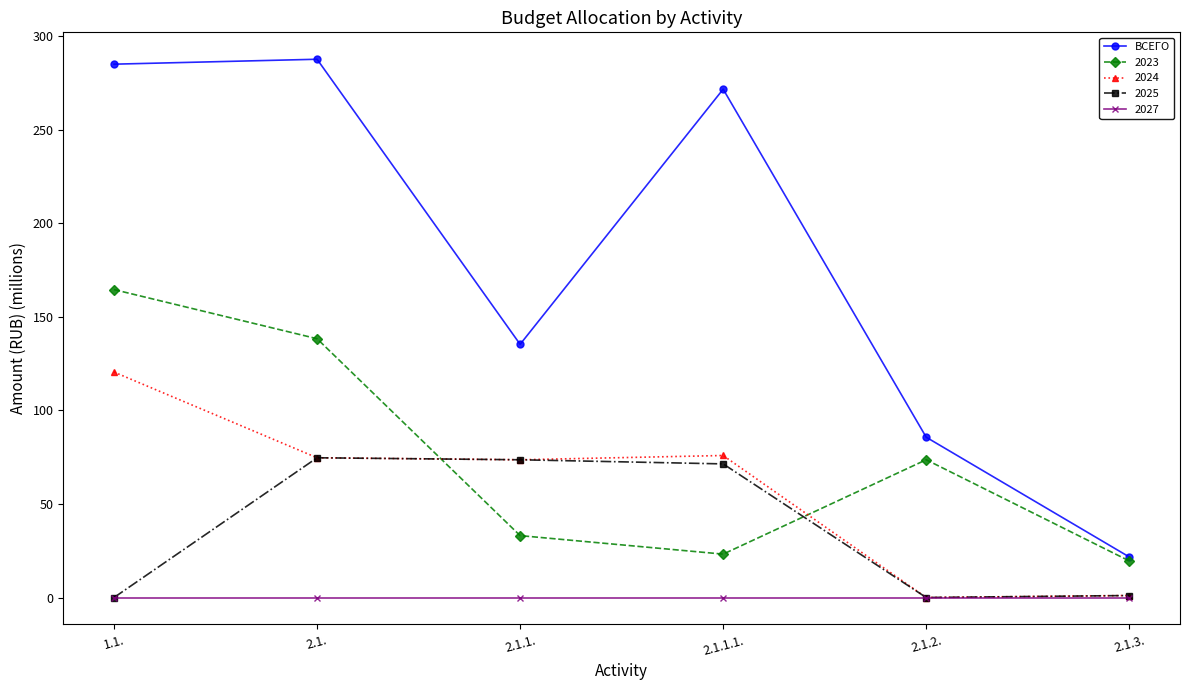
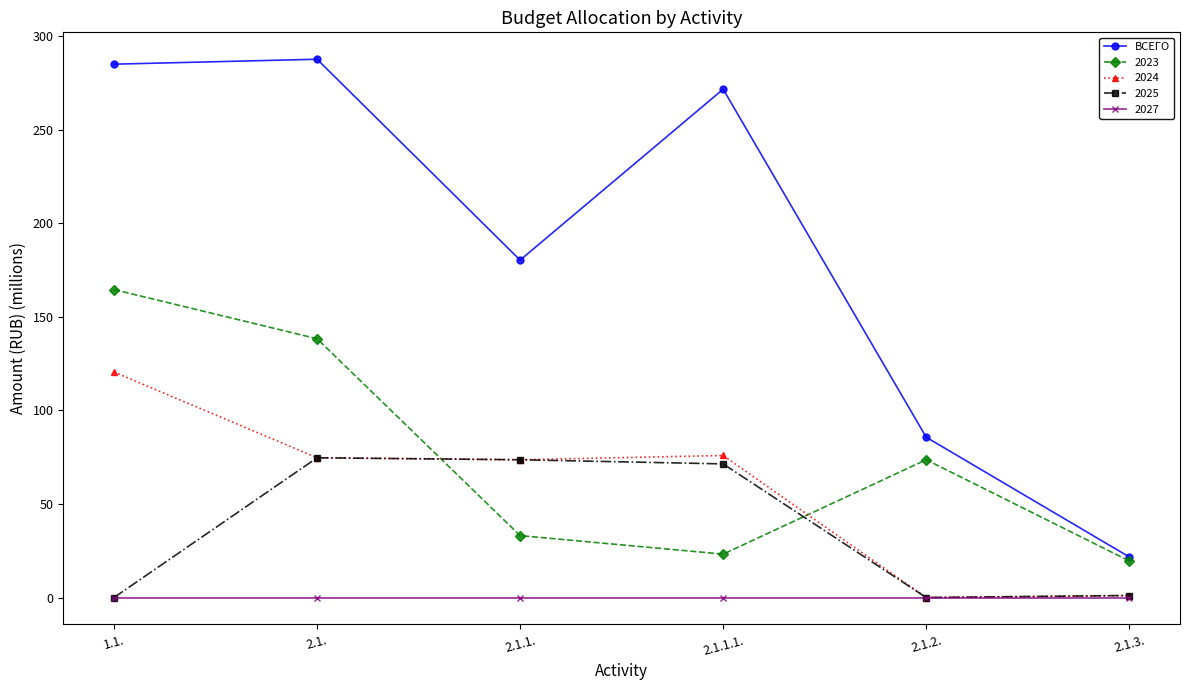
  {
    "ВСЕГО": {
      "1.1.": 285,
      "2.1.": 288,
-     "2.1.1.": 135,
+     "2.1.1.": 180,
      "2.1.1.1.": 272,
      "2.1.2.": 86,
      "2.1.3.": 22
    },
    "2023": {
      "1.1.": 165,
      "2.1.": 138,
      "2.1.1.": 33,
      "2.1.1.1.": 23,
      "2.1.2.": 74,
      "2.1.3.": 20
    },
    "2024": {
      "1.1.": 120,
      "2.1.1.1.": 76
    },
    "2025": {
      "2.1.1.1.": 71
    },
    "2027": {
      "2.1.": 0,
      "2.1.1.": 0,
      "2.1.1.1.": 0
    }
  }
